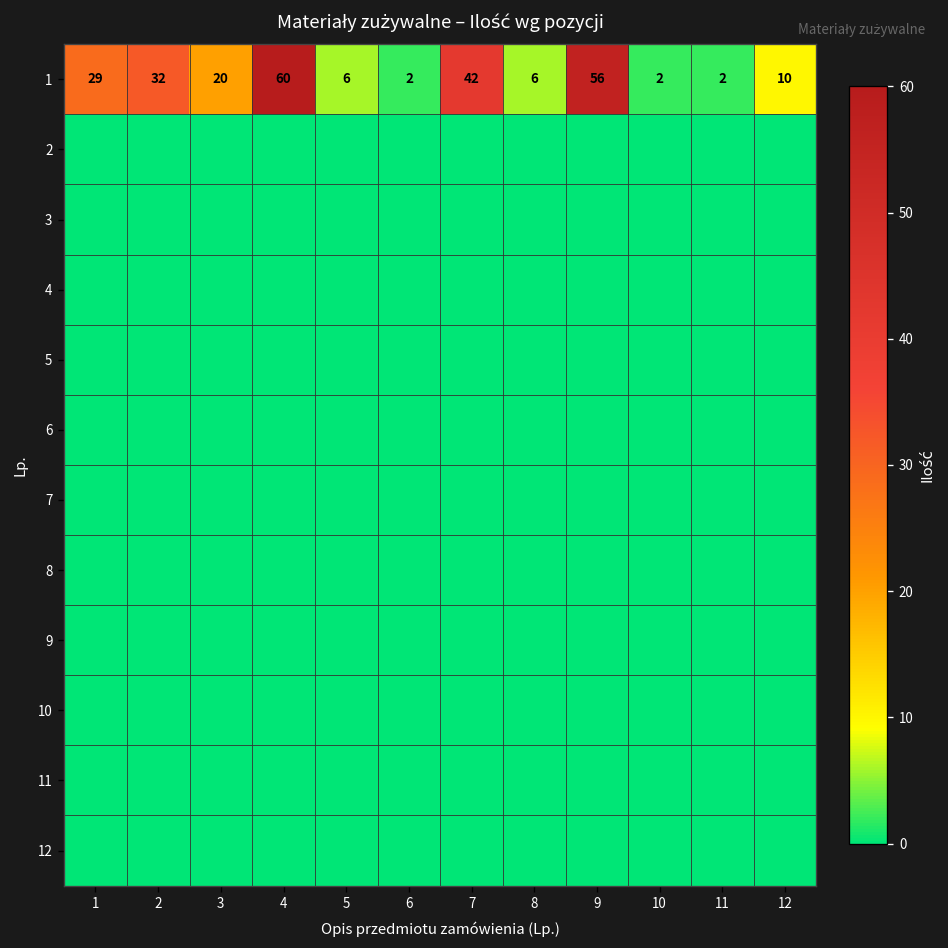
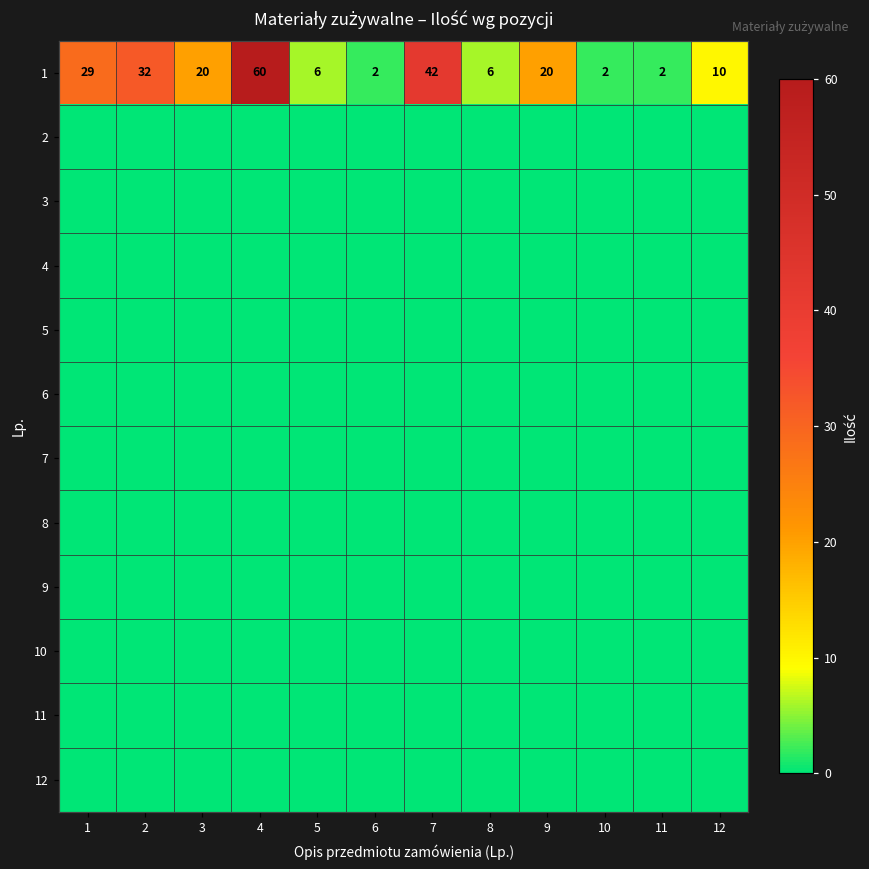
  {
    "1": {
      "1": 29,
      "2": 32,
      "3": 20,
      "4": 60,
      "5": 6,
      "6": 2,
      "7": 42,
      "8": 6,
-     "9": 56,
+     "9": 20,
      "10": 2,
      "11": 2,
      "12": 10
    }
  }
